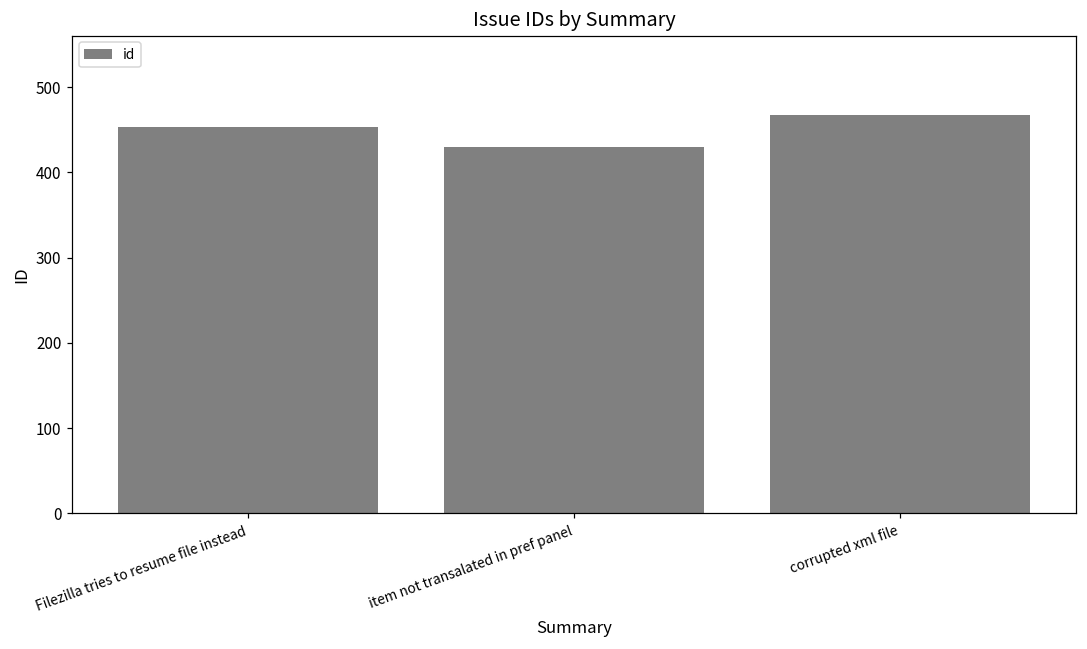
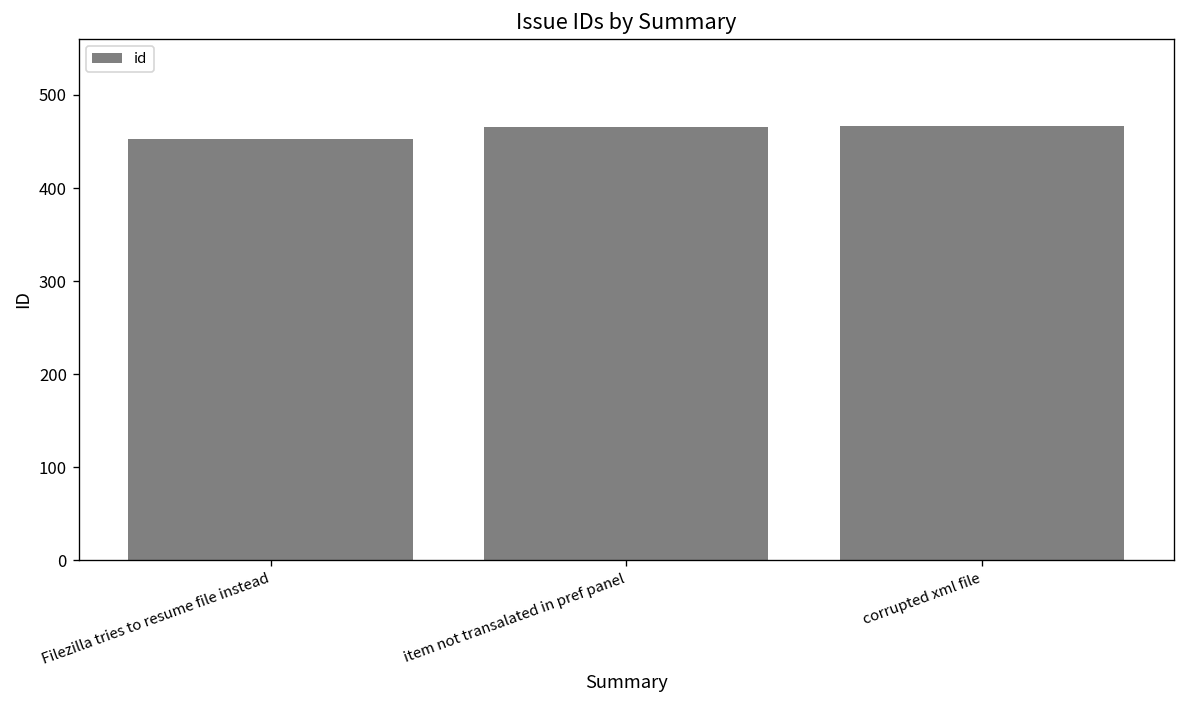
  {
    "Filezilla tries to resume file instead": 450,
-   "item not transalated in pref panel": 430,
+   "item not transalated in pref panel": 470,
    "corrupted xml file": 470
  }
